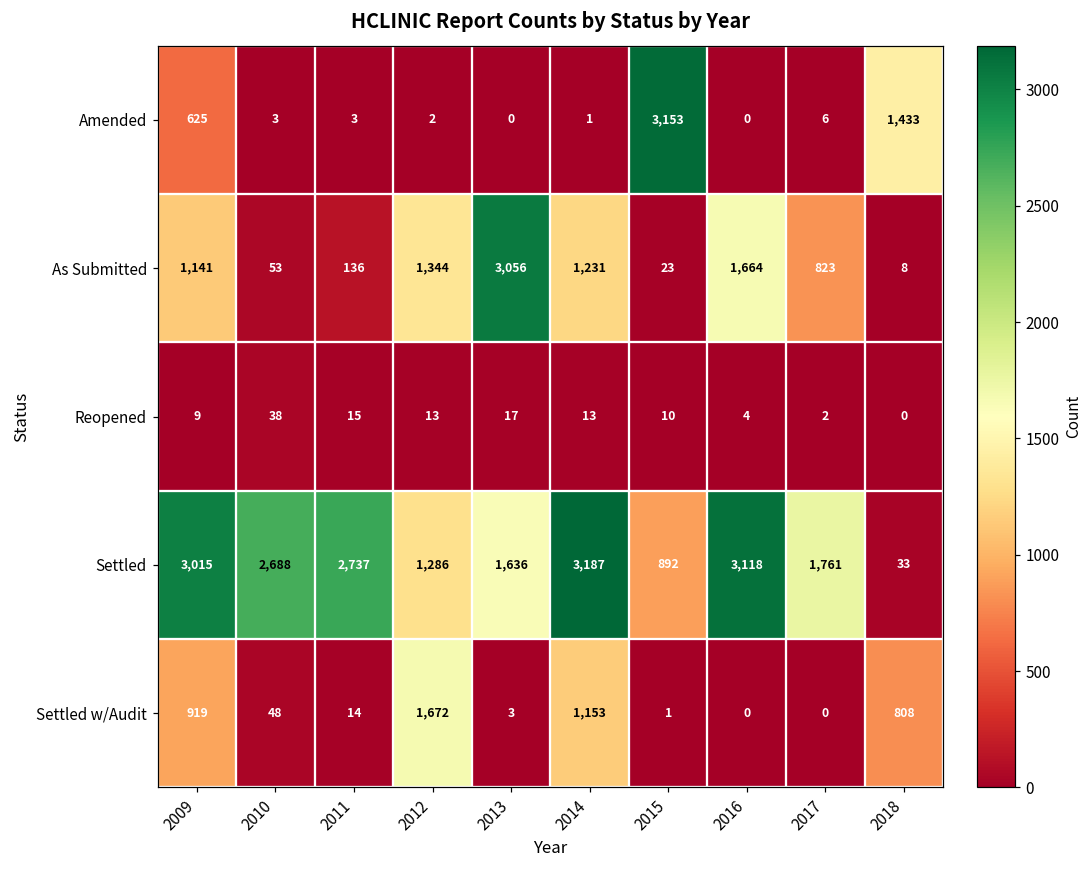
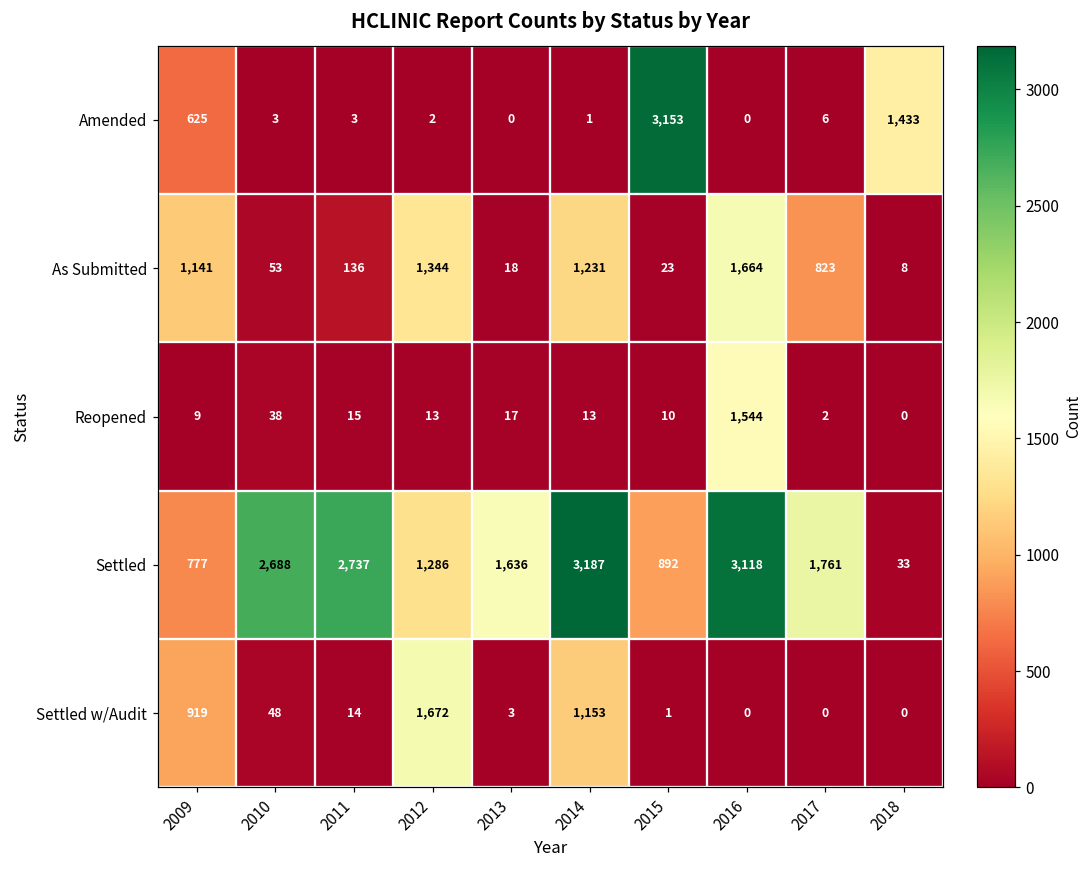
  {
    "Amended": {
      "2009": "625",
      "2010": "3",
      "2011": "3",
      "2012": "2",
      "2013": "0",
      "2014": "1",
      "2015": "3,153",
      "2016": "0",
      "2017": "6",
      "2018": "1,433"
    },
    "As Submitted": {
      "2009": "1,141",
      "2010": "53",
      "2011": "136",
      "2012": "1,344",
-     "2013": "3,056",
+     "2013": "18",
      "2014": "1,231",
      "2015": "23",
      "2016": "1,664",
      "2017": "823",
      "2018": "8"
    },
    "Reopened": {
      "2009": "9",
      "2010": "38",
      "2011": "15",
      "2012": "13",
      "2013": "17",
      "2014": "13",
      "2015": "10",
-     "2016": "4",
+     "2016": "1,544",
      "2017": "2",
      "2018": "0"
    },
    "Settled": {
-     "2009": "3,015",
+     "2009": "777",
      "2010": "2,688",
      "2011": "2,737",
      "2012": "1,286",
      "2013": "1,636",
      "2014": "3,187",
      "2015": "892",
      "2016": "3,118",
      "2017": "1,761",
      "2018": "33"
    },
    "Settled w/Audit": {
      "2009": "919",
      "2010": "48",
      "2011": "14",
      "2012": "1,672",
      "2013": "3",
      "2014": "1,153",
      "2015": "1",
      "2016": "0",
      "2017": "0",
-     "2018": "808"
+     "2018": "0"
    }
  }
